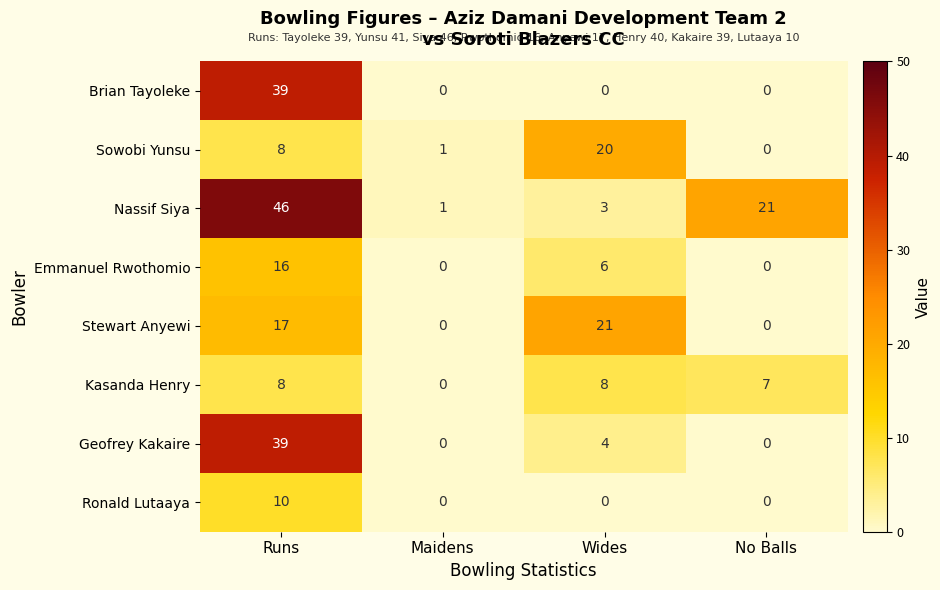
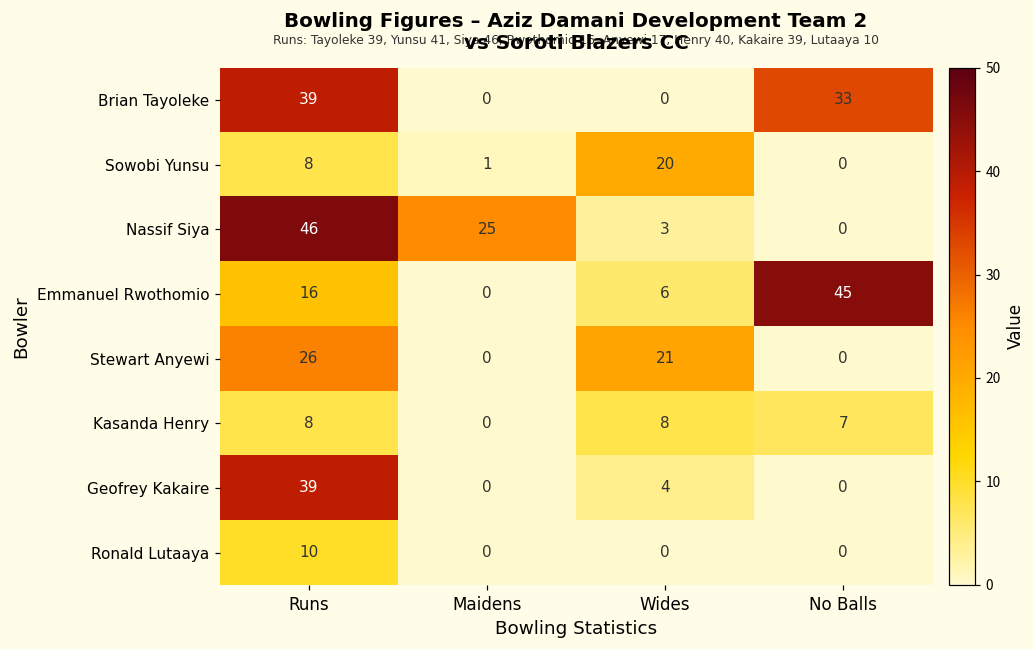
  {
    "Brian Tayoleke": {
      "Runs": 39,
      "Maidens": 0,
      "Wides": 0,
-     "No Balls": 0
+     "No Balls": 33
    },
    "Sowobi Yunsu": {
      "Runs": 8,
      "Maidens": 1,
      "Wides": 20,
      "No Balls": 0
    },
    "Nassif Siya": {
      "Runs": 46,
-     "Maidens": 1,
+     "Maidens": 25,
      "Wides": 3,
-     "No Balls": 21
+     "No Balls": 0
    },
    "Emmanuel Rwothomio": {
      "Runs": 16,
      "Maidens": 0,
      "Wides": 6,
-     "No Balls": 0
+     "No Balls": 45
    },
    "Stewart Anyewi": {
-     "Runs": 17,
+     "Runs": 26,
      "Maidens": 0,
      "Wides": 21,
      "No Balls": 0
    },
    "Kasanda Henry": {
      "Runs": 8,
      "Maidens": 0,
      "Wides": 8,
      "No Balls": 7
    },
    "Geofrey Kakaire": {
      "Runs": 39,
      "Maidens": 0,
      "Wides": 4,
      "No Balls": 0
    },
    "Ronald Lutaaya": {
      "Runs": 10,
      "Maidens": 0,
      "Wides": 0,
      "No Balls": 0
    }
  }
